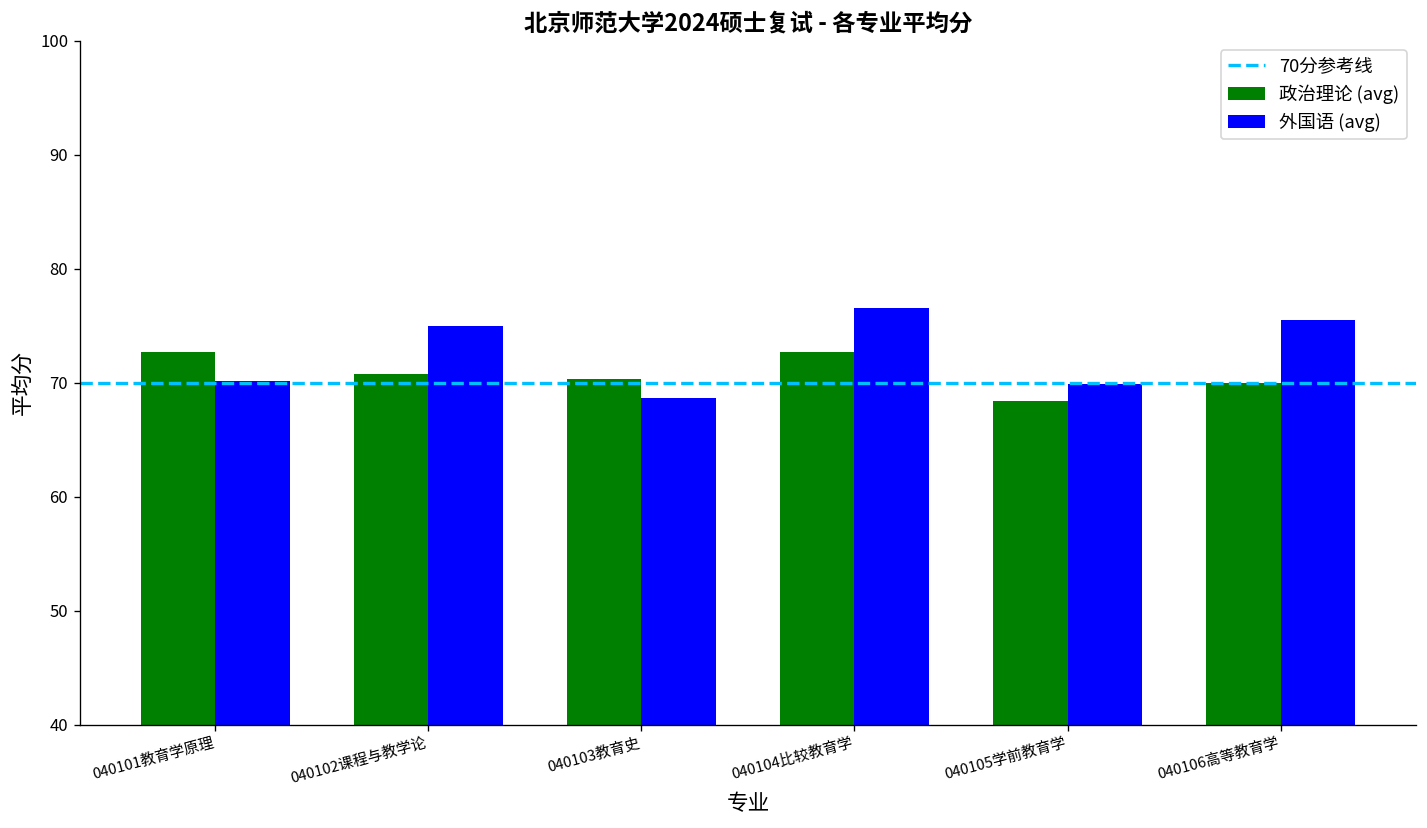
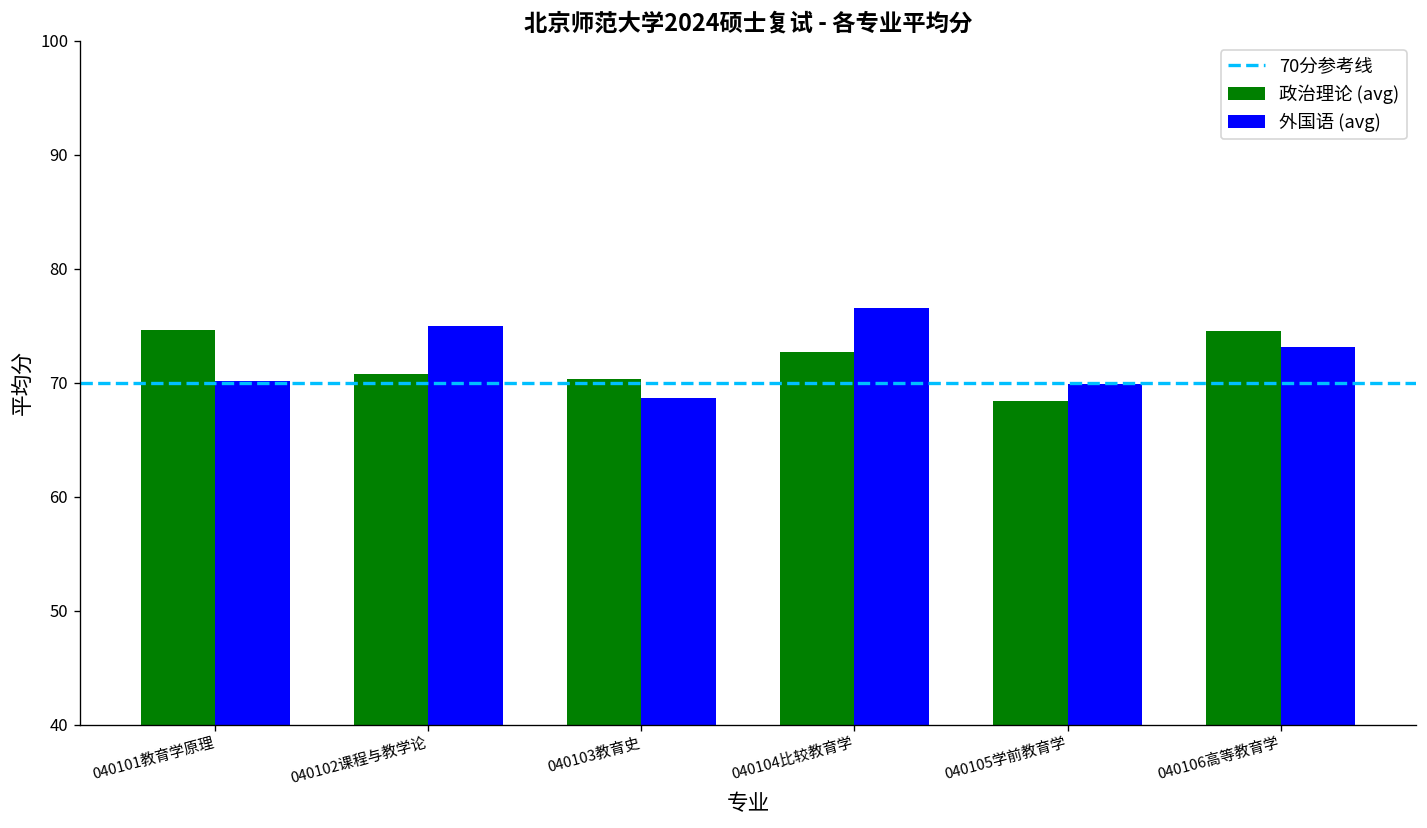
  {
    "政治理论 (avg)": {
-     "040101教育学原理": 73,
+     "040101教育学原理": 75,
      "040102课程与教学论": 71,
      "040103教育史": 70,
      "040104比较教育学": 73,
      "040105学前教育学": 68,
-     "040106高等教育学": 70
+     "040106高等教育学": 75
    },
    "外国语 (avg)": {
      "040101教育学原理": 70,
      "040102课程与教学论": 75,
      "040103教育史": 69,
      "040104比较教育学": 77,
      "040105学前教育学": 70,
-     "040106高等教育学": 76
+     "040106高等教育学": 73
    }
  }
